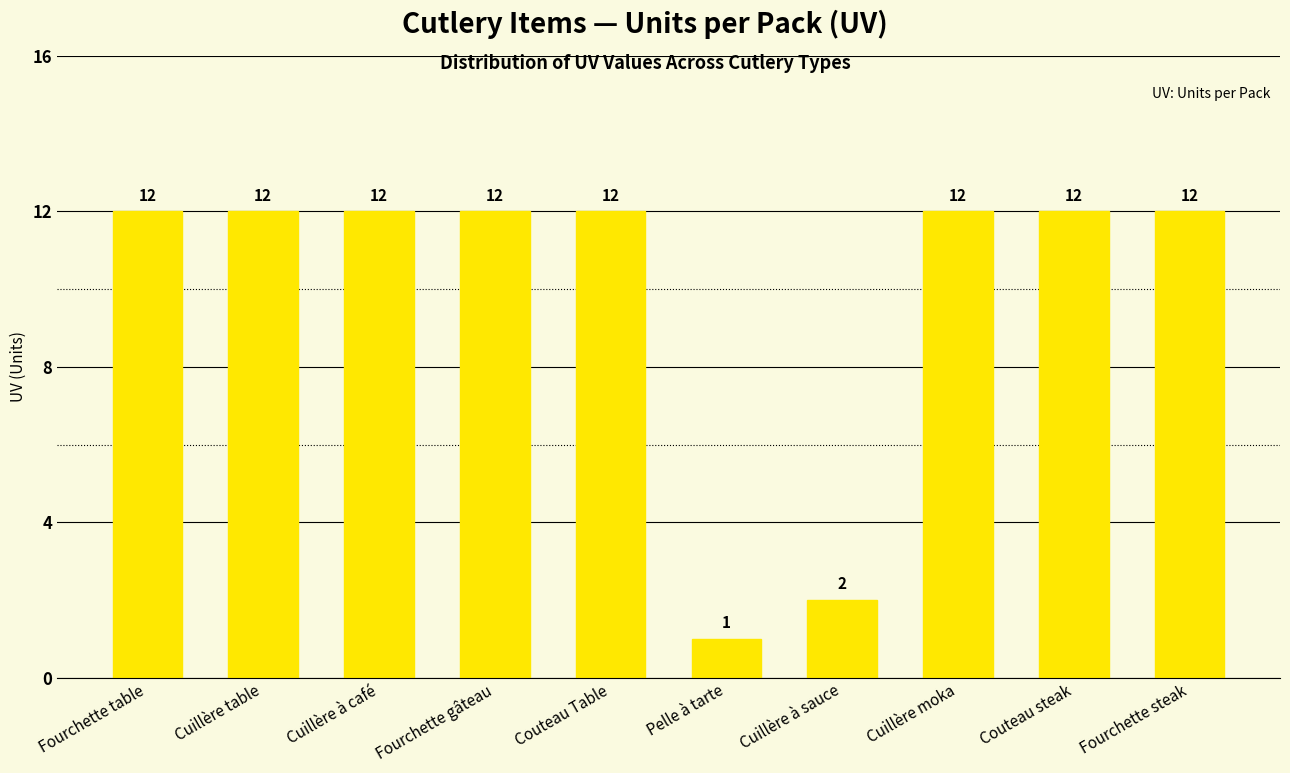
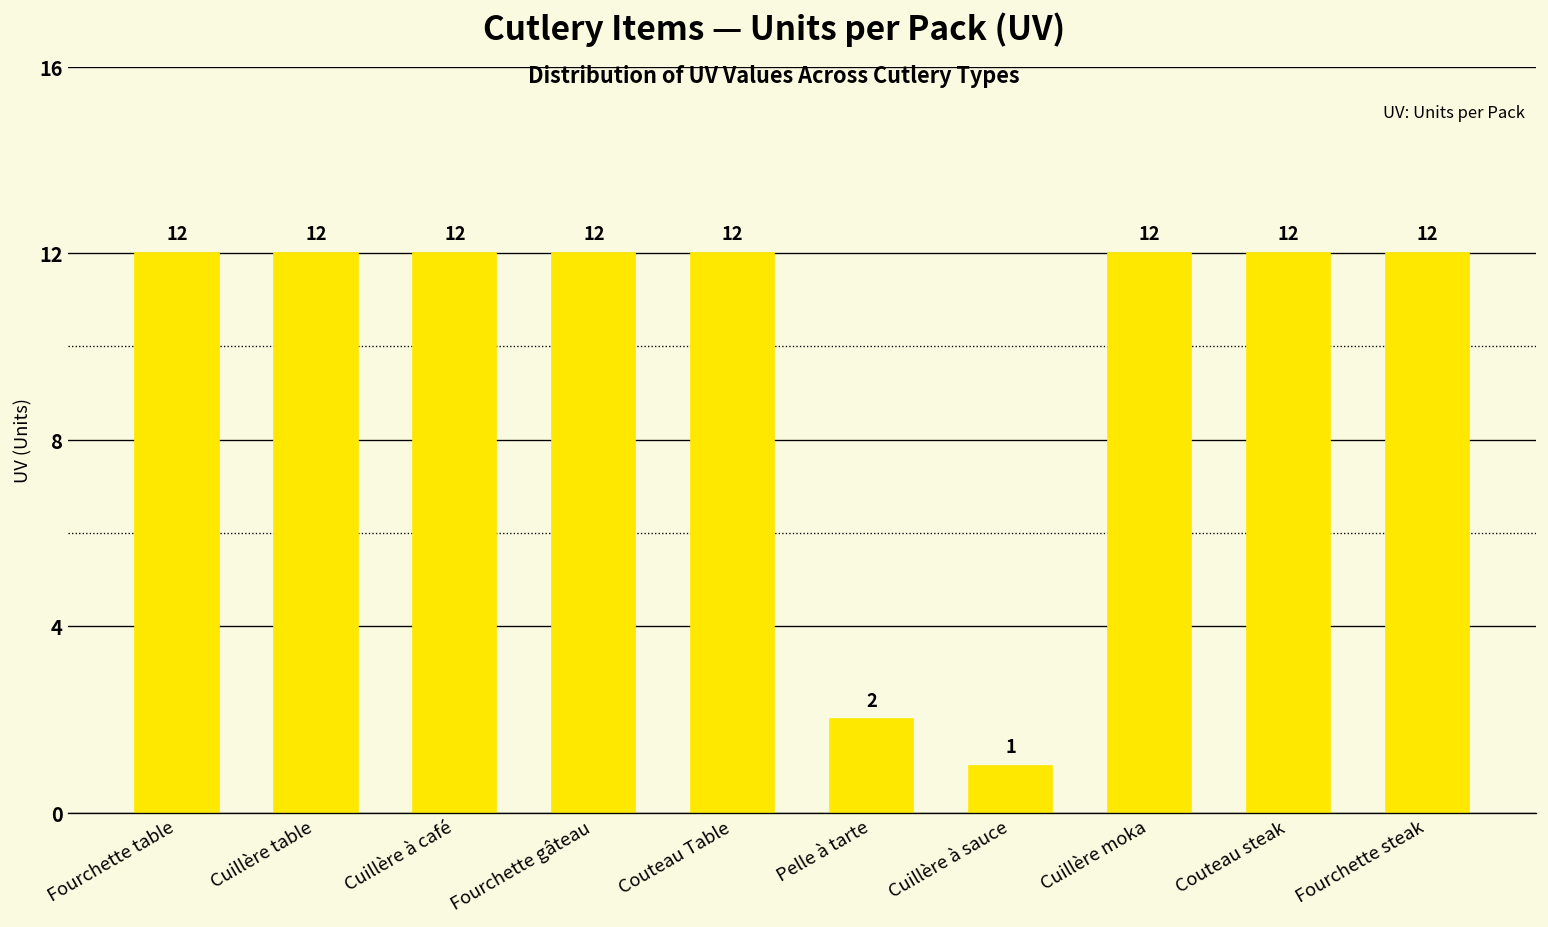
  {
    "Fourchette table": 12,
    "Cuillère table": 12,
    "Cuillère à café": 12,
    "Fourchette gâteau": 12,
    "Couteau Table": 12,
-   "Pelle à tarte": 1,
-   "Cuillère à sauce": 2,
+   "Pelle à tarte": 2,
+   "Cuillère à sauce": 1,
    "Cuillère moka": 12,
    "Couteau steak": 12,
    "Fourchette steak": 12
  }
